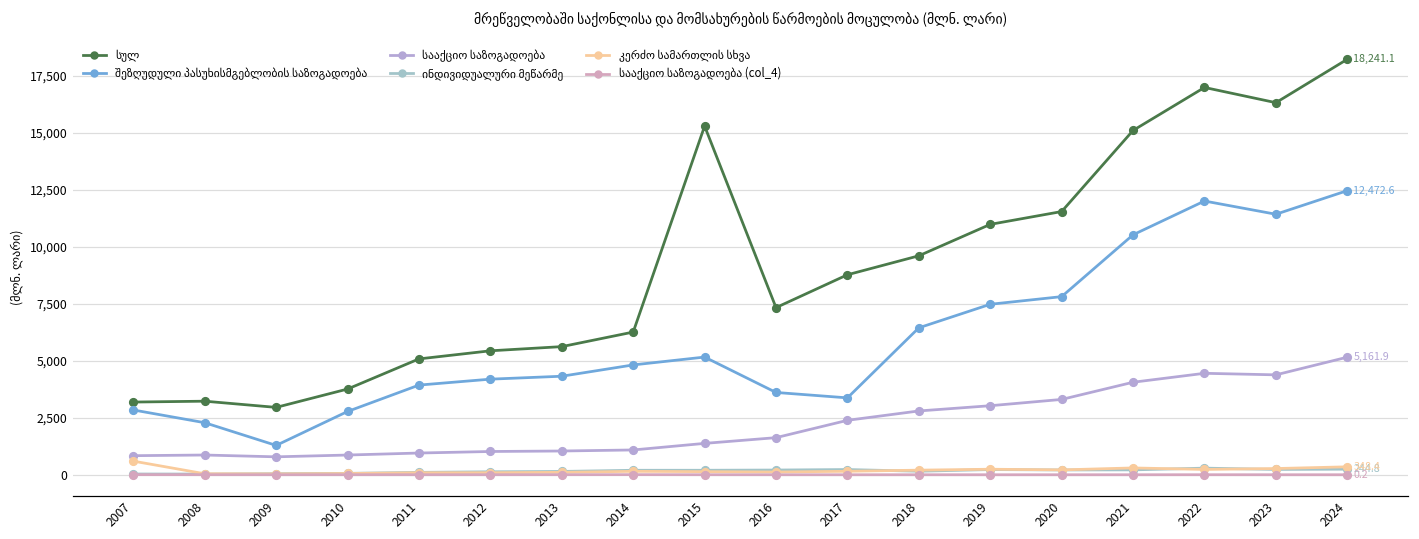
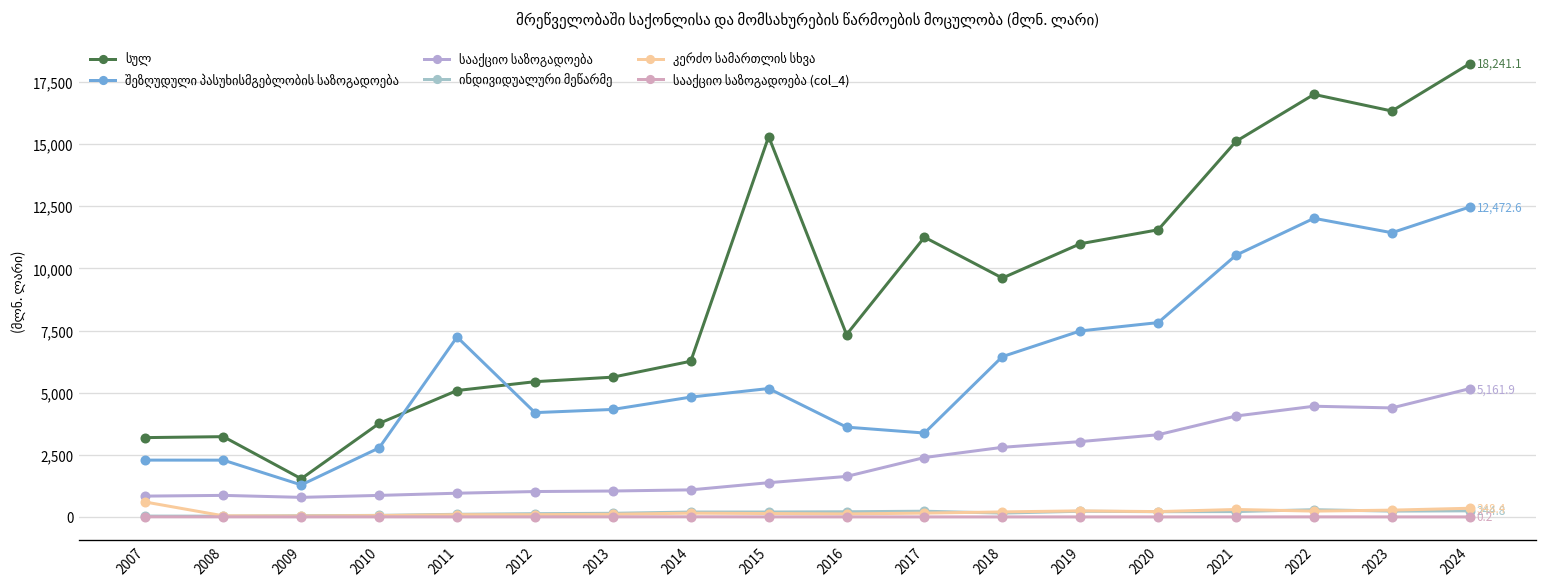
  {
    "სულ": {
      "2007": "3,200",
      "2008": "3,200",
-     "2009": "3,000",
+     "2009": "1,500",
      "2010": "3,800",
      "2011": "5,100",
      "2012": "5,400",
      "2013": "5,600",
      "2014": "6,300",
      "2015": "15,300",
      "2016": "7,300",
-     "2017": "8,800",
+     "2017": "11,300",
      "2018": "9,600",
      "2019": "11,000",
      "2020": "11,600",
      "2021": "15,100",
      "2022": "17,000",
      "2023": "16,300"
    },
    "შეზღუდული პასუხისმგებლობის საზოგადოება": {
-     "2007": "2,800",
+     "2007": "2,300",
      "2008": "2,300",
      "2009": "1,300",
      "2010": "2,800",
-     "2011": "3,900",
+     "2011": "7,200",
      "2012": "4,200",
      "2013": "4,300",
      "2014": "4,800",
      "2015": "5,200",
      "2016": "3,600",
      "2017": "3,400",
      "2018": "6,500",
      "2019": "7,500",
      "2020": "7,800",
      "2021": "10,500",
      "2022": "12,000",
      "2023": "11,400"
    },
    "კერძო სამართლის სხვა": {
      "2007": "600"
    }
  }
